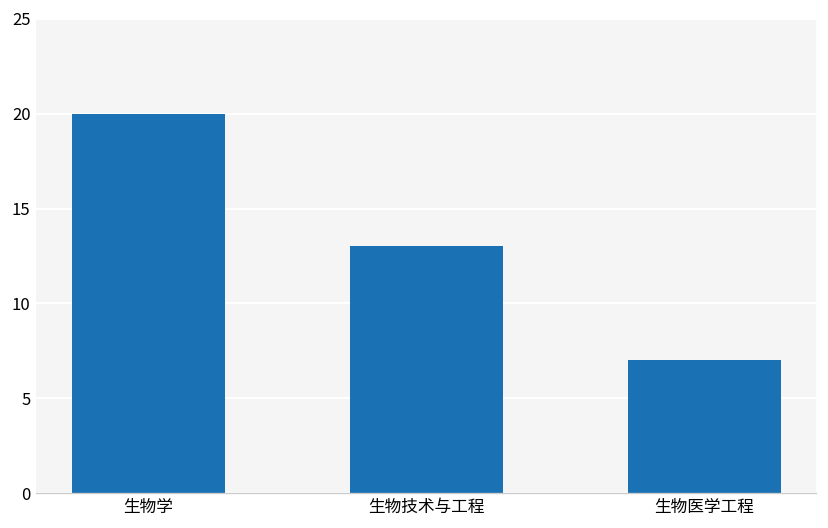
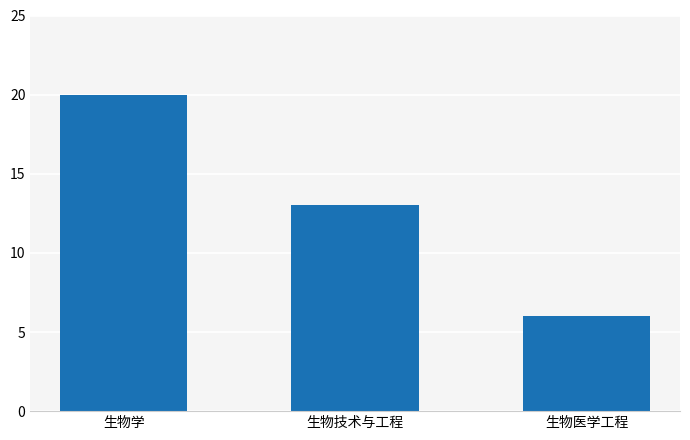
  {
    "生物学": 20,
    "生物技术与工程": 13,
-   "生物医学工程": 7
+   "生物医学工程": 6
  }
